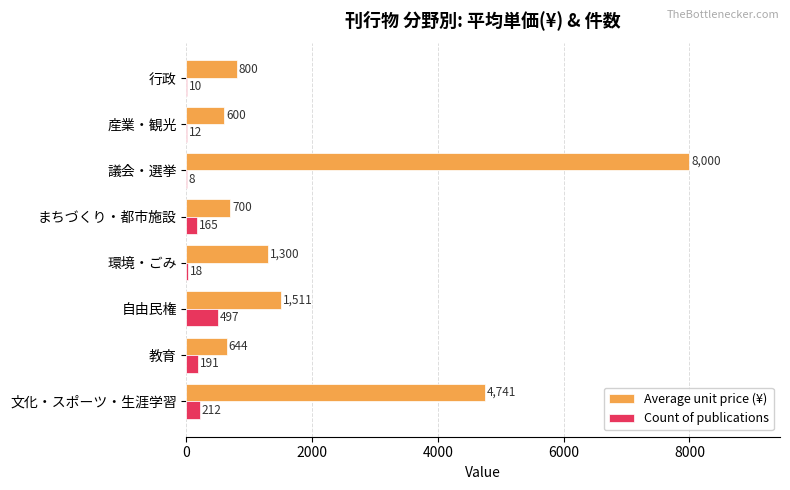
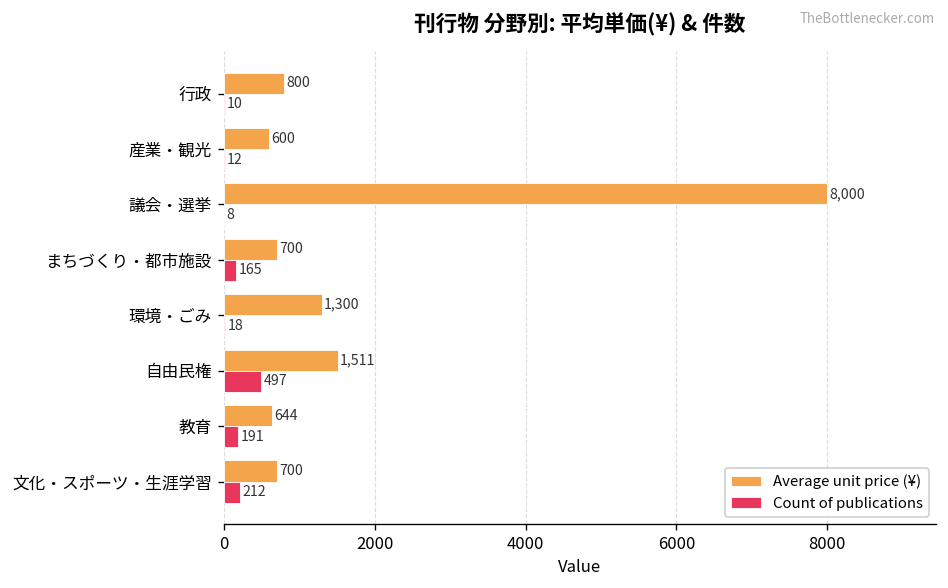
  {
    "Average unit price (¥)": {
      "行政": "800",
      "産業・観光": "600",
      "議会・選挙": "8,000",
      "まちづくり・都市施設": "700",
      "環境・ごみ": "1,300",
      "自由民権": "1,511",
      "教育": "644",
-     "文化・スポーツ・生涯学習": "4,741"
+     "文化・スポーツ・生涯学習": "700"
    },
    "Count of publications": {
      "行政": "10",
      "産業・観光": "12",
      "議会・選挙": "8",
      "まちづくり・都市施設": "165",
      "環境・ごみ": "18",
      "自由民権": "497",
      "教育": "191",
      "文化・スポーツ・生涯学習": "212"
    }
  }
